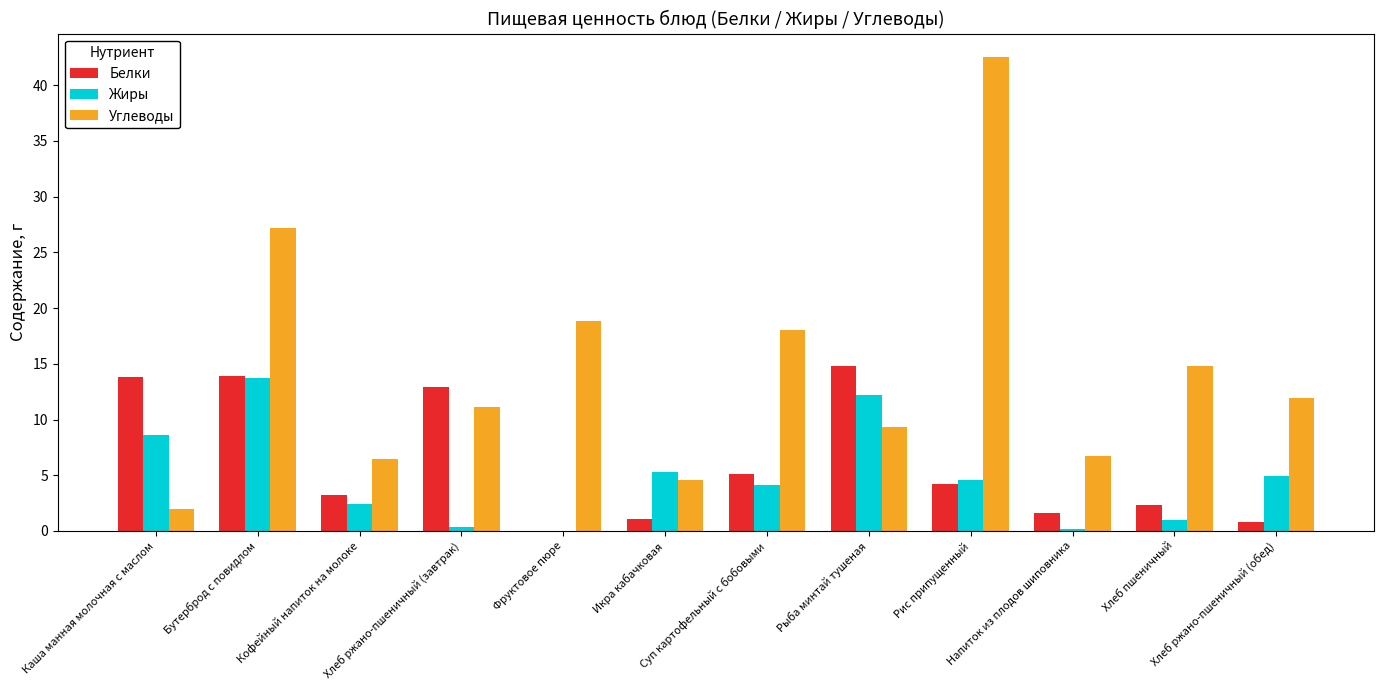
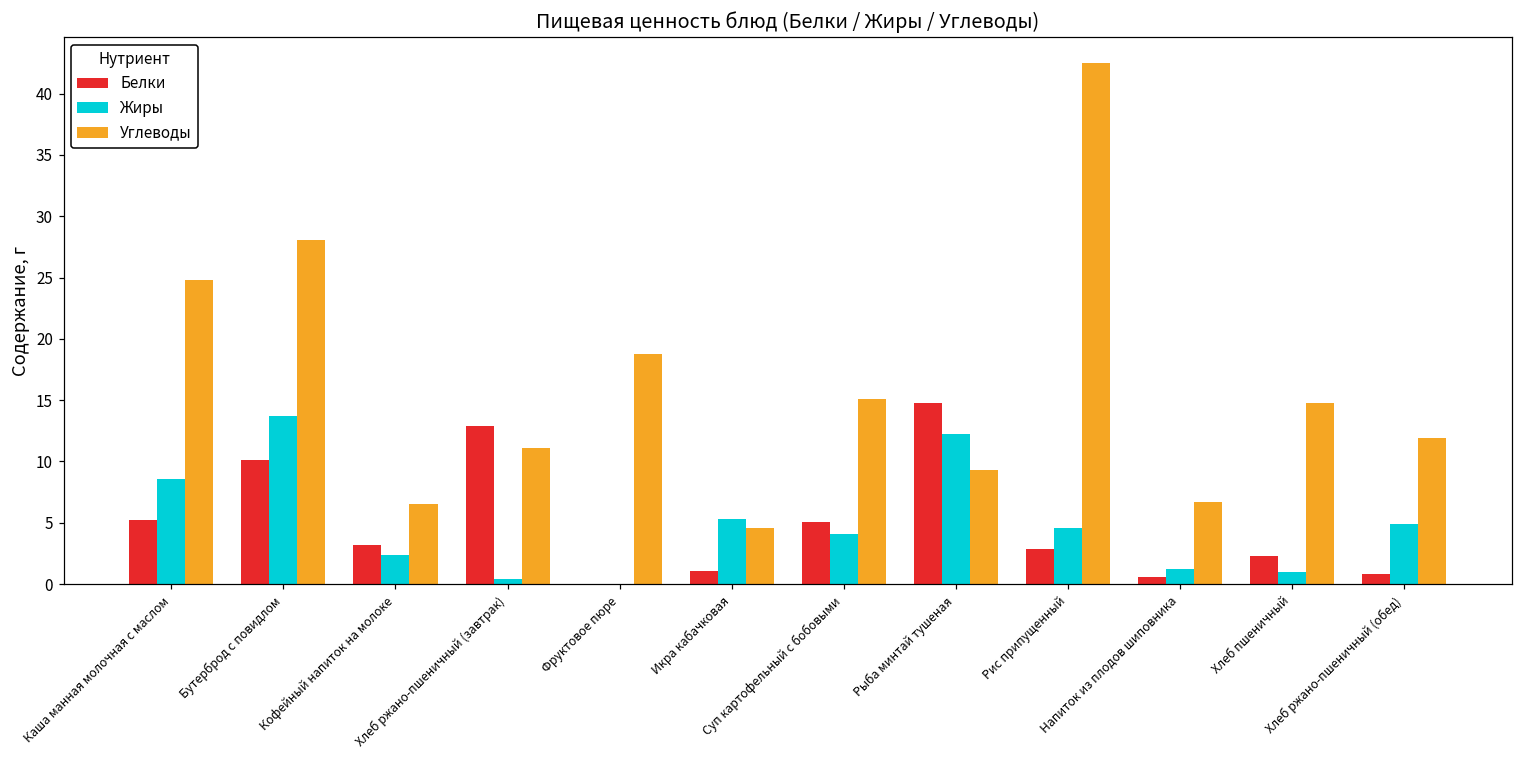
  {
    "Белки": {
-     "Каша манная молочная с маслом": 13.8,
-     "Бутерброд с повидлом": 13.9,
+     "Каша манная молочная с маслом": 5.2,
+     "Бутерброд с повидлом": 10.1,
      "Кофейный напиток на молоке": 3.2,
      "Хлеб ржано-пшеничный (завтрак)": 12.9,
      "Фруктовое пюре": 0.0,
      "Икра кабачковая": 1.1,
      "Суп картофельный с бобовыми": 5.1,
      "Рыба минтай тушеная": 14.8,
-     "Рис припущенный": 4.2,
-     "Напиток из плодов шиповника": 1.6,
+     "Рис припущенный": 2.9,
+     "Напиток из плодов шиповника": 0.6,
      "Хлеб пшеничный": 2.3,
      "Хлеб ржано-пшеничный (обед)": 0.8
    },
    "Жиры": {
      "Каша манная молочная с маслом": 8.6,
      "Бутерброд с повидлом": 13.7,
      "Кофейный напиток на молоке": 2.4,
      "Хлеб ржано-пшеничный (завтрак)": 0.4,
      "Фруктовое пюре": 0.0,
      "Икра кабачковая": 5.3,
      "Суп картофельный с бобовыми": 4.1,
      "Рыба минтай тушеная": 12.2,
      "Рис припущенный": 4.6,
-     "Напиток из плодов шиповника": 0.2,
+     "Напиток из плодов шиповника": 1.2,
      "Хлеб пшеничный": 1.0,
      "Хлеб ржано-пшеничный (обед)": 4.9
    },
    "Углеводы": {
-     "Каша манная молочная с маслом": 2.0,
-     "Бутерброд с повидлом": 27.2,
+     "Каша манная молочная с маслом": 24.8,
+     "Бутерброд с повидлом": 28.1,
      "Кофейный напиток на молоке": 6.5,
      "Хлеб ржано-пшеничный (завтрак)": 11.1,
      "Фруктовое пюре": 18.8,
      "Икра кабачковая": 4.6,
-     "Суп картофельный с бобовыми": 18.0,
+     "Суп картофельный с бобовыми": 15.1,
      "Рыба минтай тушеная": 9.3,
      "Рис припущенный": 42.5,
      "Напиток из плодов шиповника": 6.7,
      "Хлеб пшеничный": 14.8,
      "Хлеб ржано-пшеничный (обед)": 11.9
    }
  }
